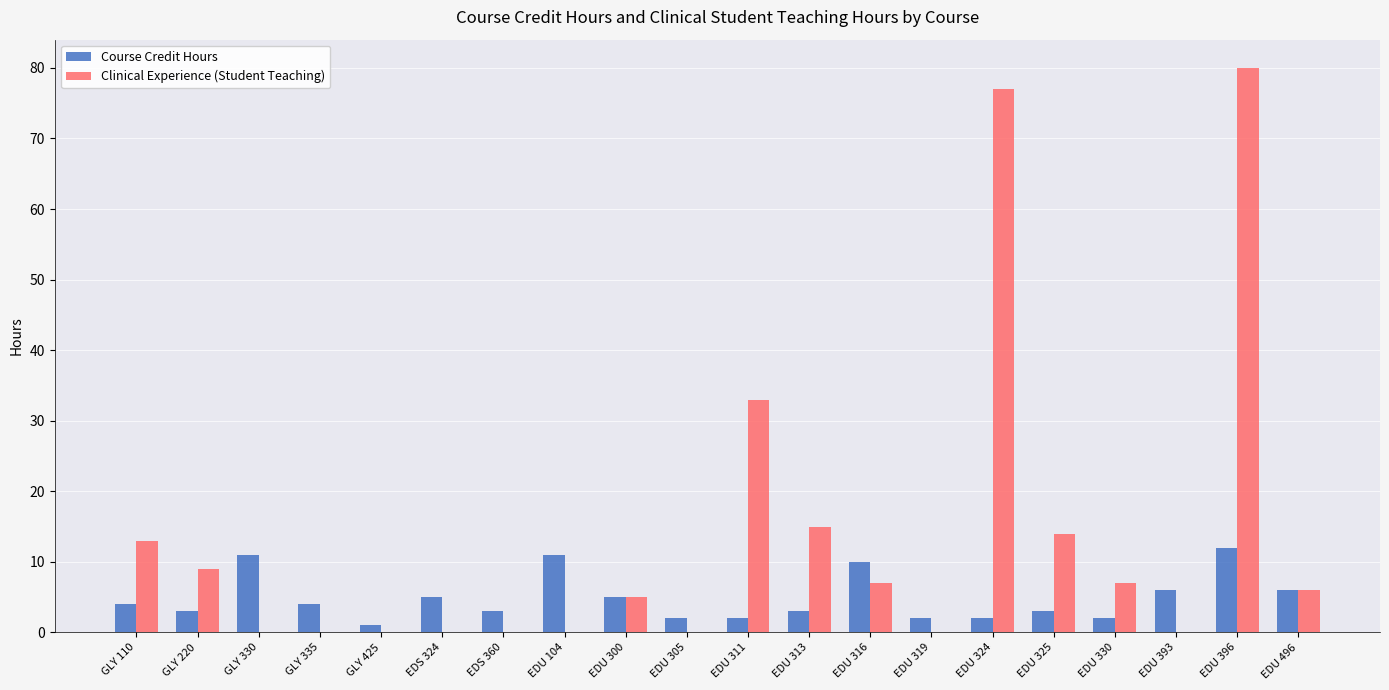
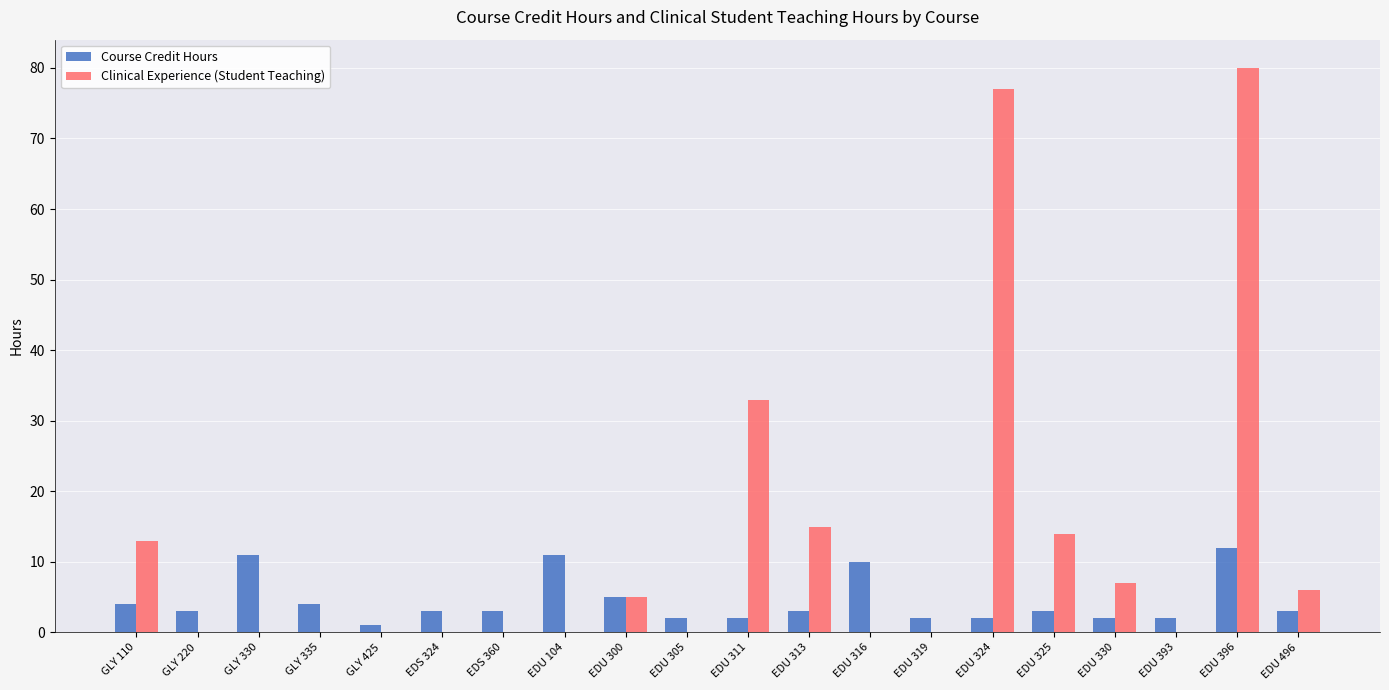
  {
    "Course Credit Hours": {
      "GLY 110": 4,
      "GLY 220": 3,
      "GLY 330": 11,
      "GLY 335": 4,
      "GLY 425": 1,
-     "EDS 324": 5,
+     "EDS 324": 3,
      "EDS 360": 3,
      "EDU 104": 11,
      "EDU 300": 5,
      "EDU 305": 2,
      "EDU 311": 2,
      "EDU 313": 3,
      "EDU 316": 10,
      "EDU 319": 2,
      "EDU 324": 2,
      "EDU 325": 3,
      "EDU 330": 2,
-     "EDU 393": 6,
+     "EDU 393": 2,
      "EDU 396": 12,
-     "EDU 496": 6
+     "EDU 496": 3
    },
    "Clinical Experience (Student Teaching)": {
      "GLY 110": 13,
-     "GLY 220": 9,
+     "GLY 220": 0,
      "GLY 330": 0,
      "GLY 335": 0,
      "GLY 425": 0,
      "EDS 324": 0,
      "EDS 360": 0,
      "EDU 104": 0,
      "EDU 300": 5,
      "EDU 305": 0,
      "EDU 311": 33,
      "EDU 313": 15,
-     "EDU 316": 7,
+     "EDU 316": 0,
      "EDU 319": 0,
      "EDU 324": 77,
      "EDU 325": 14,
      "EDU 330": 7,
      "EDU 393": 0,
      "EDU 396": 80,
      "EDU 496": 6
    }
  }
